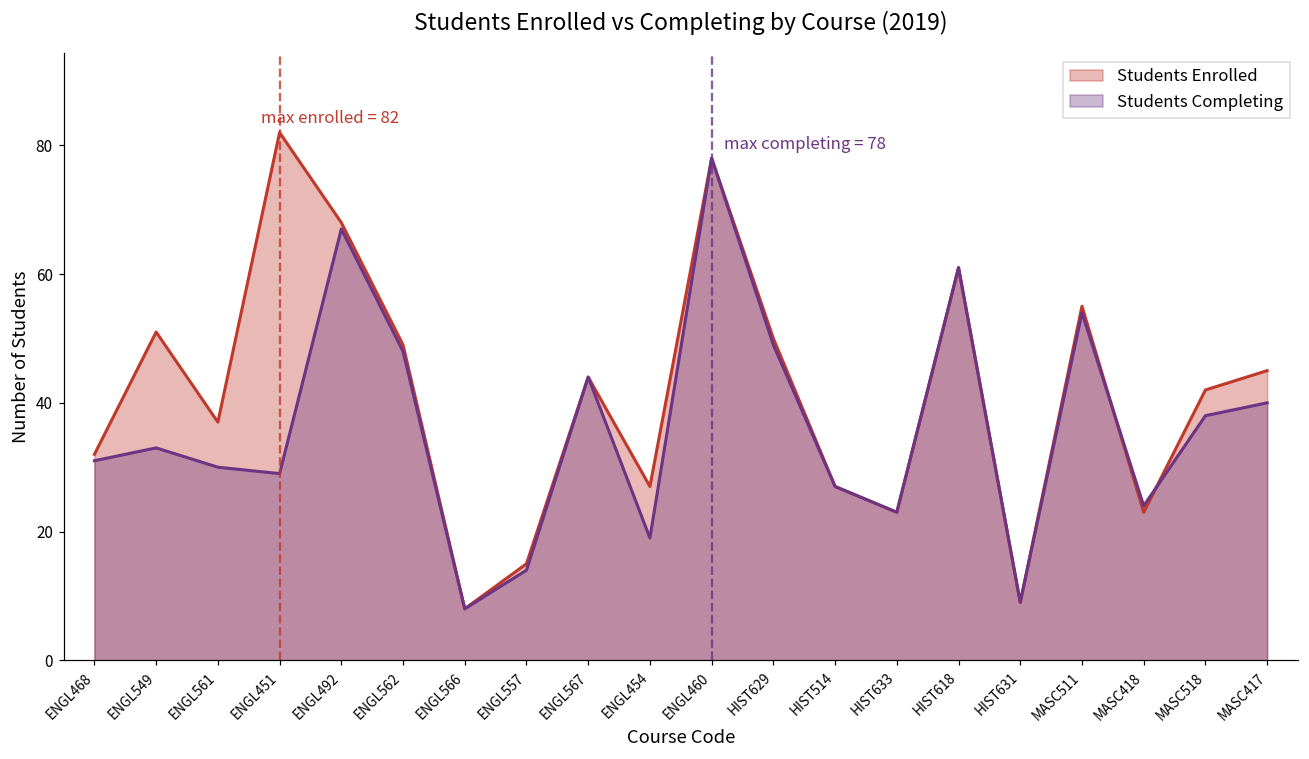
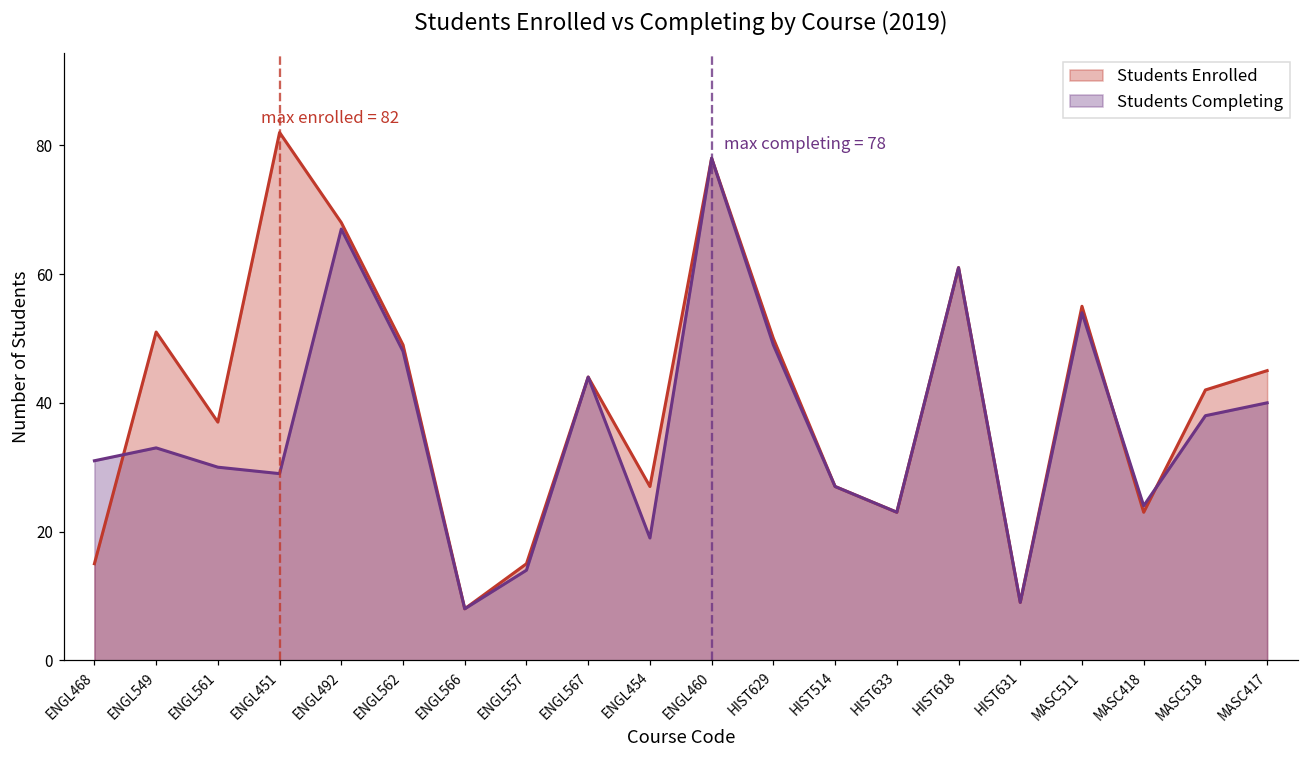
  {
    "Students Enrolled": {
-     "ENGL468": 32,
+     "ENGL468": 15,
      "ENGL549": 51,
      "ENGL561": 37,
      "ENGL492": 68,
      "ENGL562": 49,
      "ENGL557": 15,
      "ENGL454": 27,
      "HIST629": 50,
      "MASC511": 55,
      "MASC418": 23,
      "MASC518": 42,
      "MASC417": 45
    },
    "Students Completing": {
      "ENGL468": 31,
      "ENGL549": 33,
      "ENGL561": 30,
      "ENGL451": 29,
      "ENGL492": 67,
      "ENGL562": 48,
      "ENGL557": 14,
      "ENGL454": 19,
      "HIST629": 49,
      "MASC511": 54,
      "MASC418": 24,
      "MASC518": 38,
      "MASC417": 40
    }
  }
